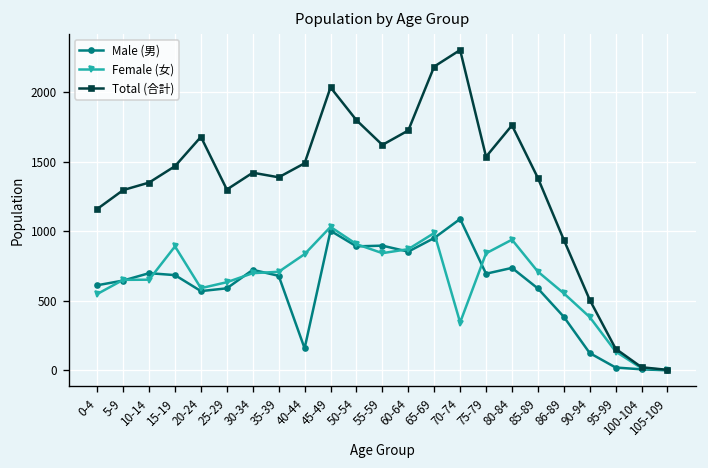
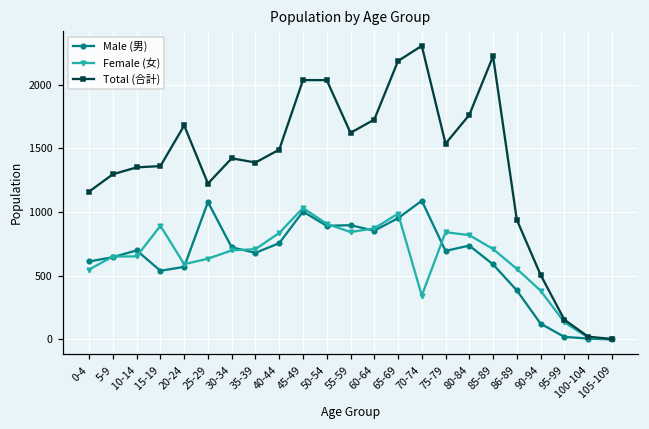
  {
    "Male (男)": {
      "0-4": 610,
      "10-14": 700,
-     "15-19": 690,
-     "25-29": 590,
+     "15-19": 540,
+     "25-29": 1080,
      "30-34": 720,
      "35-39": 680,
-     "40-44": 160,
+     "40-44": 760,
      "45-49": 1000,
      "55-59": 900,
      "65-69": 950,
      "70-74": 1090,
      "75-79": 700,
      "80-84": 740,
      "85-89": 590,
      "86-89": 390,
      "90-94": 120,
      "95-99": 20
    },
    "Female (女)": {
      "0-4": 550,
      "10-14": 650,
      "15-19": 890,
      "25-29": 630,
      "30-34": 700,
      "35-39": 710,
      "40-44": 840,
      "45-49": 1030,
      "55-59": 840,
      "65-69": 990,
      "70-74": 340,
      "75-79": 840,
-     "80-84": 940,
+     "80-84": 820,
      "85-89": 710,
      "86-89": 550,
      "90-94": 380
    },
    "Total (合計)": {
      "0-4": 1160,
      "5-9": 1300,
      "10-14": 1350,
-     "15-19": 1470,
+     "15-19": 1360,
      "20-24": 1680,
-     "25-29": 1300,
+     "25-29": 1220,
      "30-34": 1420,
      "35-39": 1390,
      "40-44": 1490,
      "45-49": 2040,
-     "50-54": 1800,
+     "50-54": 2040,
      "55-59": 1620,
      "60-64": 1730,
      "65-69": 2190,
      "70-74": 2310,
      "75-79": 1540,
      "80-84": 1760,
-     "85-89": 1380,
+     "85-89": 2220,
      "86-89": 940,
      "90-94": 510
    }
  }
